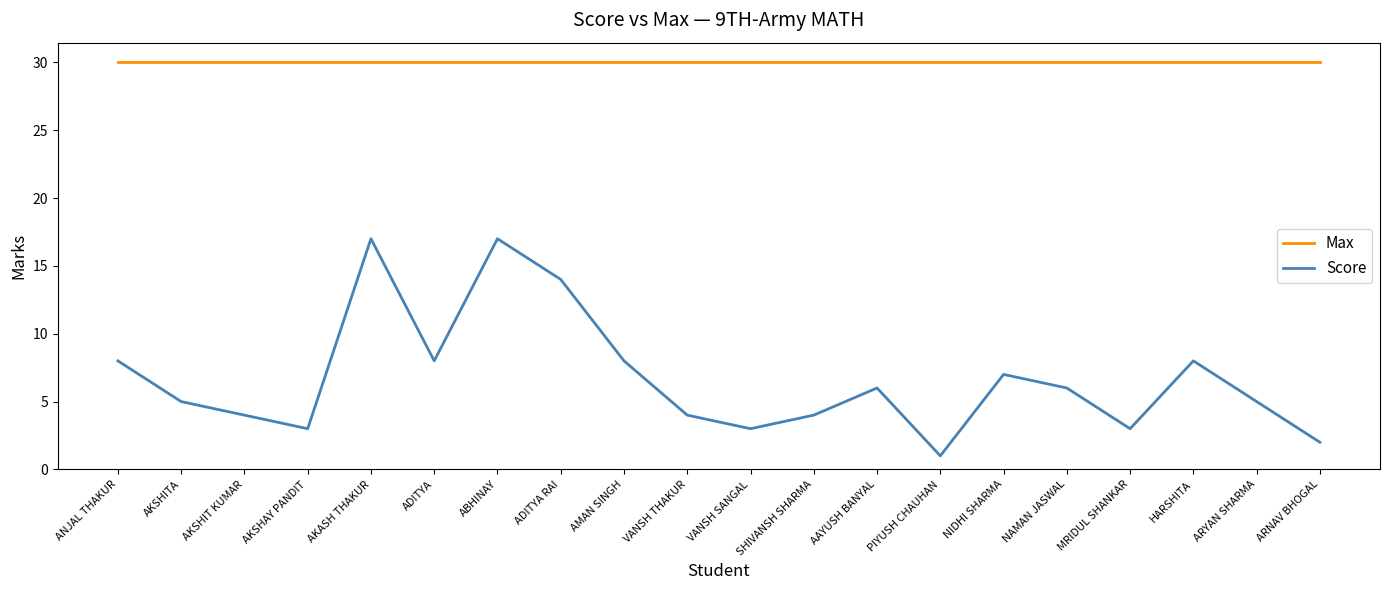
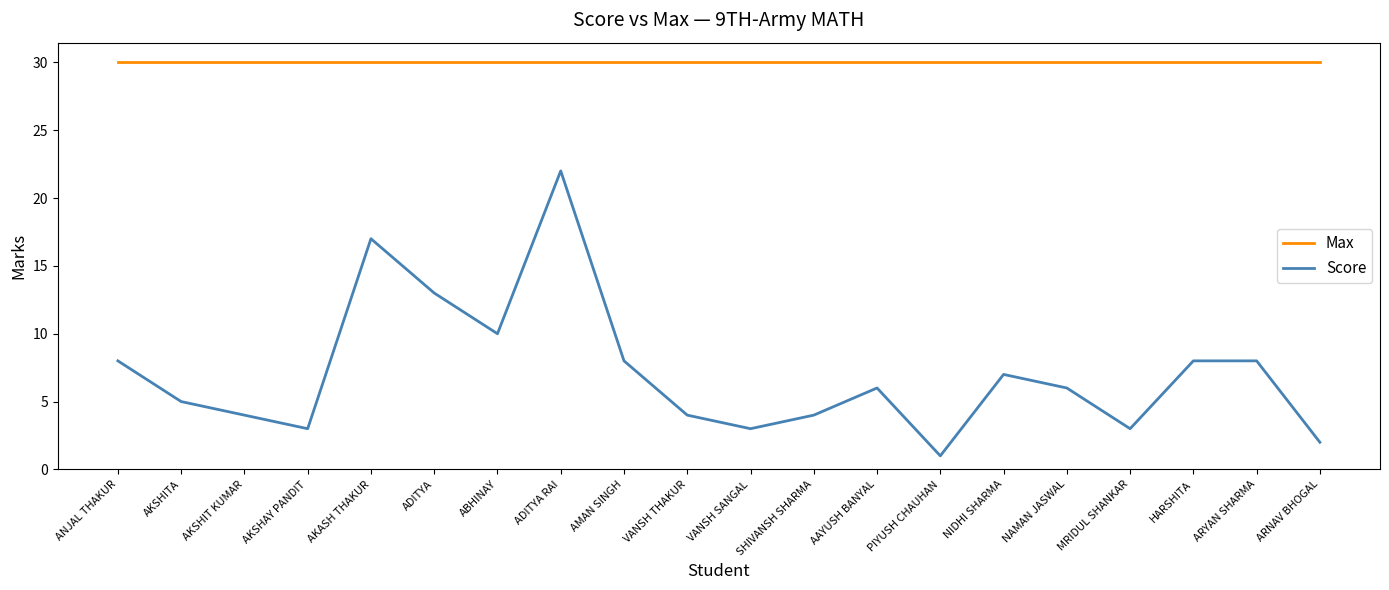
  {
    "Max": {
      "ANJAL THAKUR": 30,
      "AKSHITA": 30,
      "AKSHIT KUMAR": 30,
      "AKSHAY PANDIT": 30,
      "AKASH THAKUR": 30,
      "ADITYA": 30,
      "ABHINAY": 30,
      "ADITYA RAI": 30,
      "AMAN SINGH": 30,
      "VANSH THAKUR": 30,
      "VANSH SANGAL": 30,
      "SHIVANSH SHARMA": 30,
      "AAYUSH BANYAL": 30,
      "PIYUSH CHAUHAN": 30,
      "NIDHI SHARMA": 30,
      "NAMAN JASWAL": 30,
      "MRIDUL SHANKAR": 30,
      "HARSHITA": 30,
      "ARYAN SHARMA": 30,
      "ARNAV BHOGAL": 30
    },
    "Score": {
      "ANJAL THAKUR": 8,
      "AKSHITA": 5,
      "AKSHIT KUMAR": 4,
      "AKSHAY PANDIT": 3,
      "AKASH THAKUR": 17,
-     "ADITYA": 8,
-     "ABHINAY": 17,
-     "ADITYA RAI": 14,
+     "ADITYA": 13,
+     "ABHINAY": 10,
+     "ADITYA RAI": 22,
      "AMAN SINGH": 8,
      "VANSH THAKUR": 4,
      "VANSH SANGAL": 3,
      "SHIVANSH SHARMA": 4,
      "AAYUSH BANYAL": 6,
      "PIYUSH CHAUHAN": 1,
      "NIDHI SHARMA": 7,
      "NAMAN JASWAL": 6,
      "MRIDUL SHANKAR": 3,
      "HARSHITA": 8,
-     "ARYAN SHARMA": 5,
+     "ARYAN SHARMA": 8,
      "ARNAV BHOGAL": 2
    }
  }
